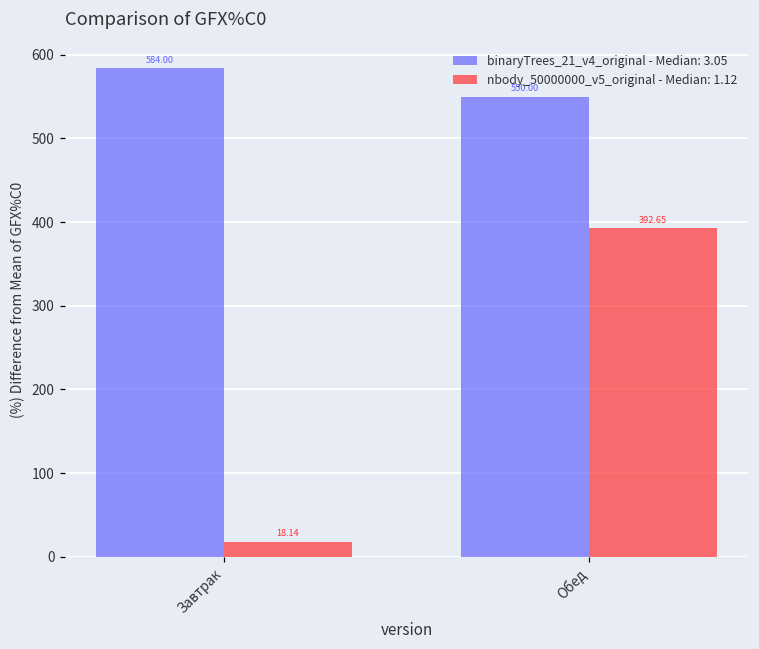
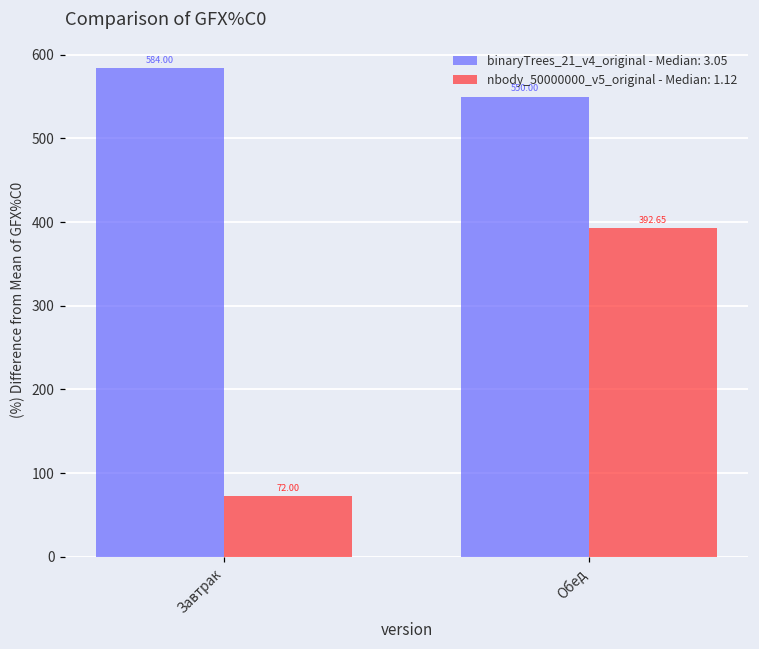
  {
    "binaryTrees_21_v4_original - Median: 3.05": {
      "Завтрак": 584.00,
      "Обед": 550.00
    },
    "nbody_50000000_v5_original - Median: 1.12": {
-     "Завтрак": 18.14,
+     "Завтрак": 72.00,
      "Обед": 392.65
    }
  }
